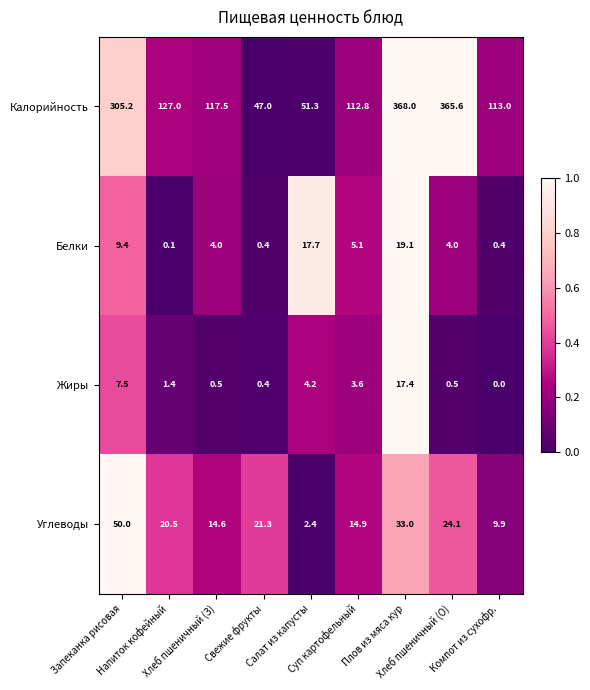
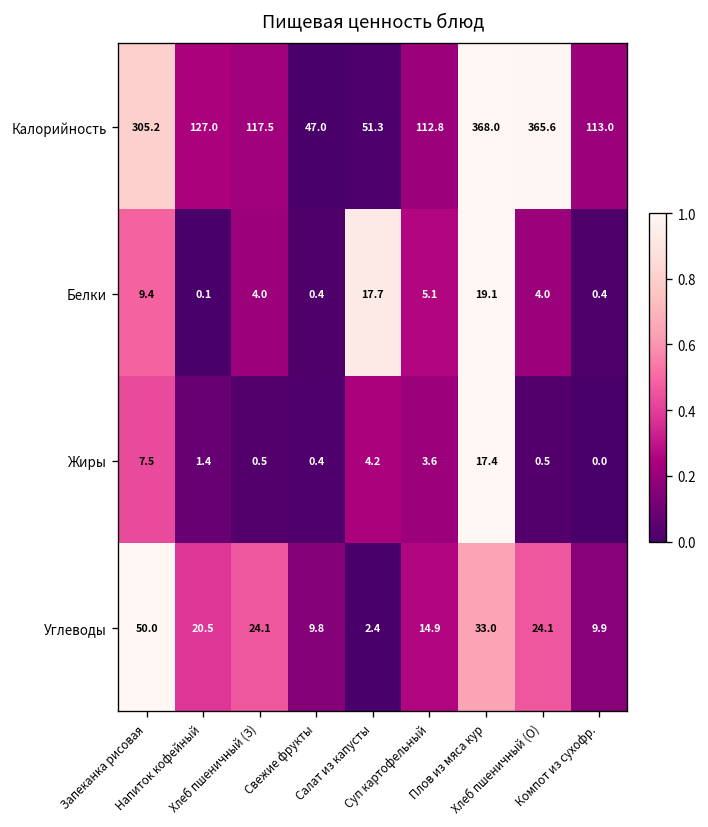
  {
    "Калорийность": {
      "Запеканка рисовая": 305.2,
      "Напиток кофейный": 127.0,
      "Хлеб пшеничный (З)": 117.5,
      "Свежие фрукты": 47.0,
      "Салат из капусты": 51.3,
      "Суп картофельный": 112.8,
      "Плов из мяса кур": 368.0,
      "Хлеб пшеничный (О)": 365.6,
      "Компот из сухофр.": 113.0
    },
    "Белки": {
      "Запеканка рисовая": 9.4,
      "Напиток кофейный": 0.1,
      "Хлеб пшеничный (З)": 4.0,
      "Свежие фрукты": 0.4,
      "Салат из капусты": 17.7,
      "Суп картофельный": 5.1,
      "Плов из мяса кур": 19.1,
      "Хлеб пшеничный (О)": 4.0,
      "Компот из сухофр.": 0.4
    },
    "Жиры": {
      "Запеканка рисовая": 7.5,
      "Напиток кофейный": 1.4,
      "Хлеб пшеничный (З)": 0.5,
      "Свежие фрукты": 0.4,
      "Салат из капусты": 4.2,
      "Суп картофельный": 3.6,
      "Плов из мяса кур": 17.4,
      "Хлеб пшеничный (О)": 0.5,
      "Компот из сухофр.": 0.0
    },
    "Углеводы": {
      "Запеканка рисовая": 50.0,
      "Напиток кофейный": 20.5,
-     "Хлеб пшеничный (З)": 14.6,
-     "Свежие фрукты": 21.3,
+     "Хлеб пшеничный (З)": 24.1,
+     "Свежие фрукты": 9.8,
      "Салат из капусты": 2.4,
      "Суп картофельный": 14.9,
      "Плов из мяса кур": 33.0,
      "Хлеб пшеничный (О)": 24.1,
      "Компот из сухофр.": 9.9
    }
  }
